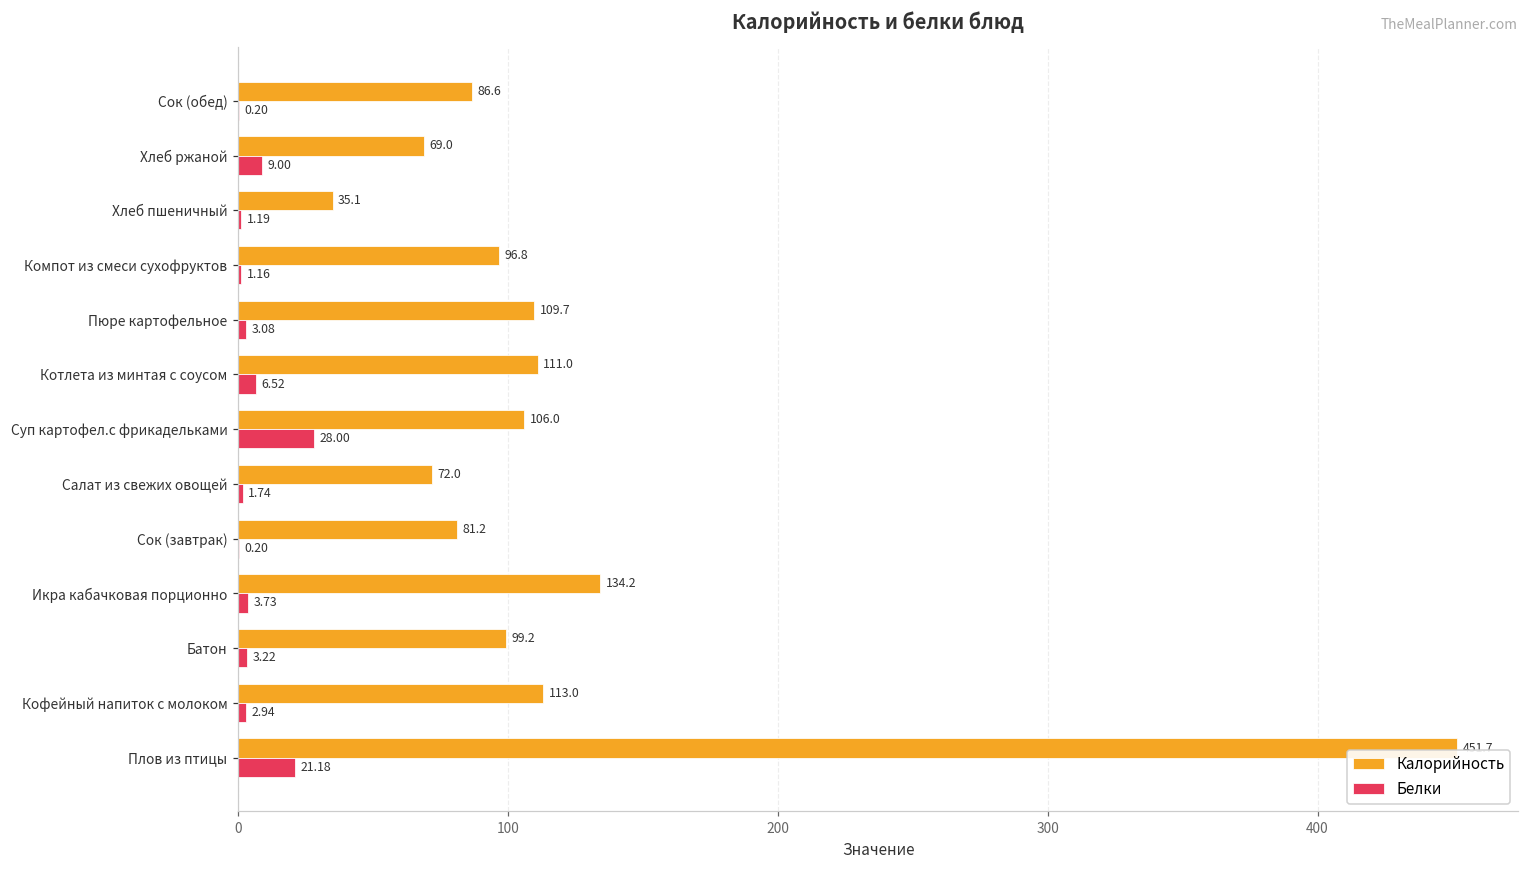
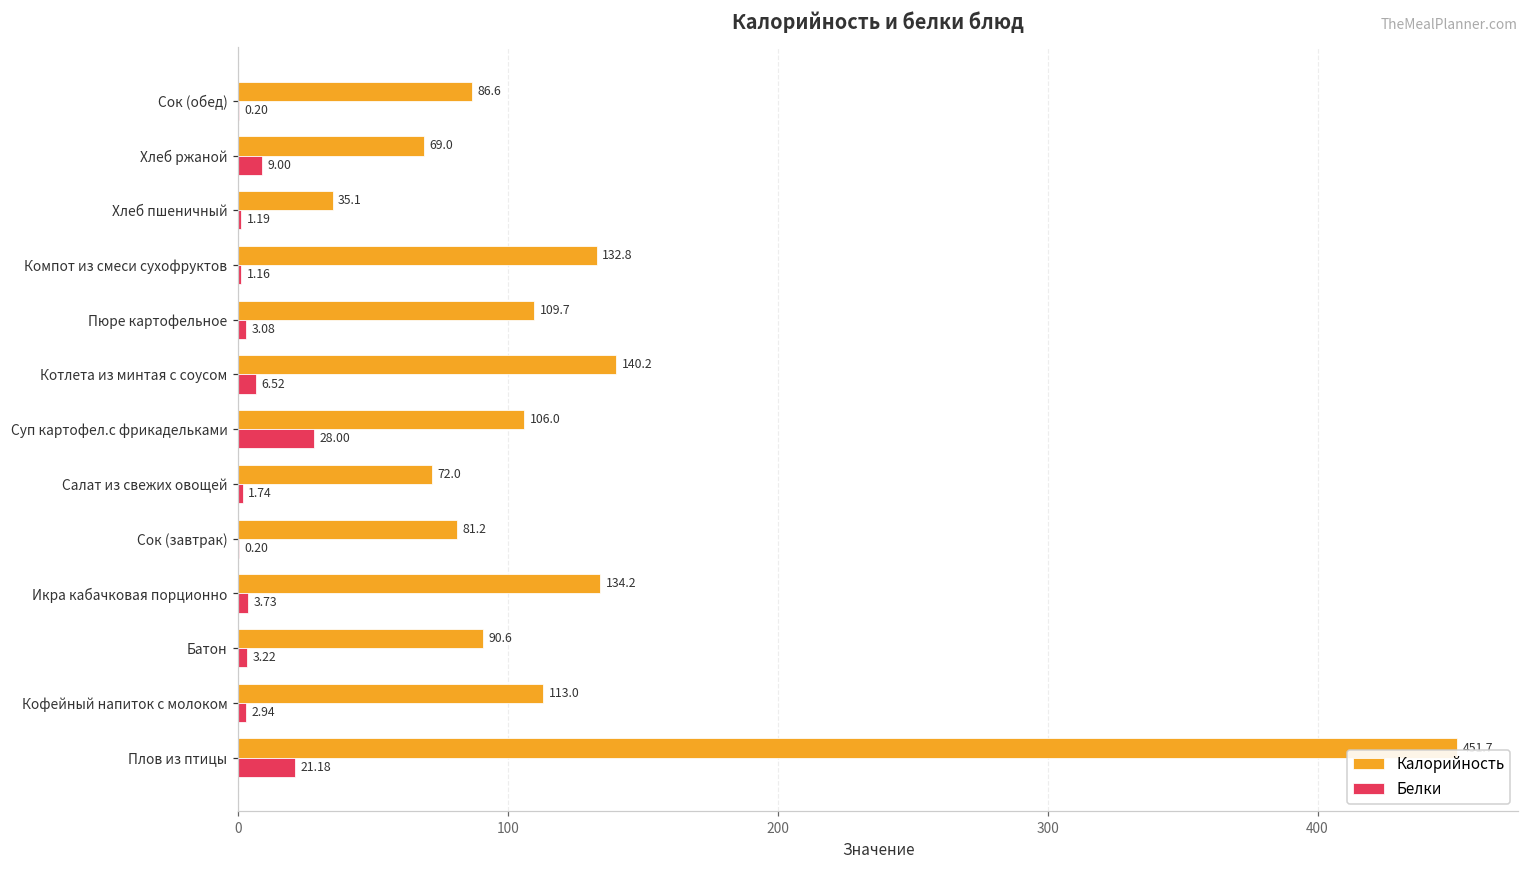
  {
    "Калорийность": {
      "Сок (обед)": 86.6,
      "Хлеб ржаной": 69.0,
      "Хлеб пшеничный": 35.1,
-     "Компот из смеси сухофруктов": 96.8,
+     "Компот из смеси сухофруктов": 132.8,
      "Пюре картофельное": 109.7,
-     "Котлета из минтая с соусом": 111.0,
+     "Котлета из минтая с соусом": 140.2,
      "Суп картофел.с фрикадельками": 106.0,
      "Салат из свежих овощей": 72.0,
      "Сок (завтрак)": 81.2,
      "Икра кабачковая порционно": 134.2,
-     "Батон": 99.2,
+     "Батон": 90.6,
      "Кофейный напиток с молоком": 113.0
    },
    "Белки": {
      "Сок (обед)": 0.20,
      "Хлеб ржаной": 9.00,
      "Хлеб пшеничный": 1.19,
      "Компот из смеси сухофруктов": 1.16,
      "Пюре картофельное": 3.08,
      "Котлета из минтая с соусом": 6.52,
      "Суп картофел.с фрикадельками": 28.00,
      "Салат из свежих овощей": 1.74,
      "Сок (завтрак)": 0.20,
      "Икра кабачковая порционно": 3.73,
      "Батон": 3.22,
      "Кофейный напиток с молоком": 2.94,
      "Плов из птицы": 21.18
    }
  }
